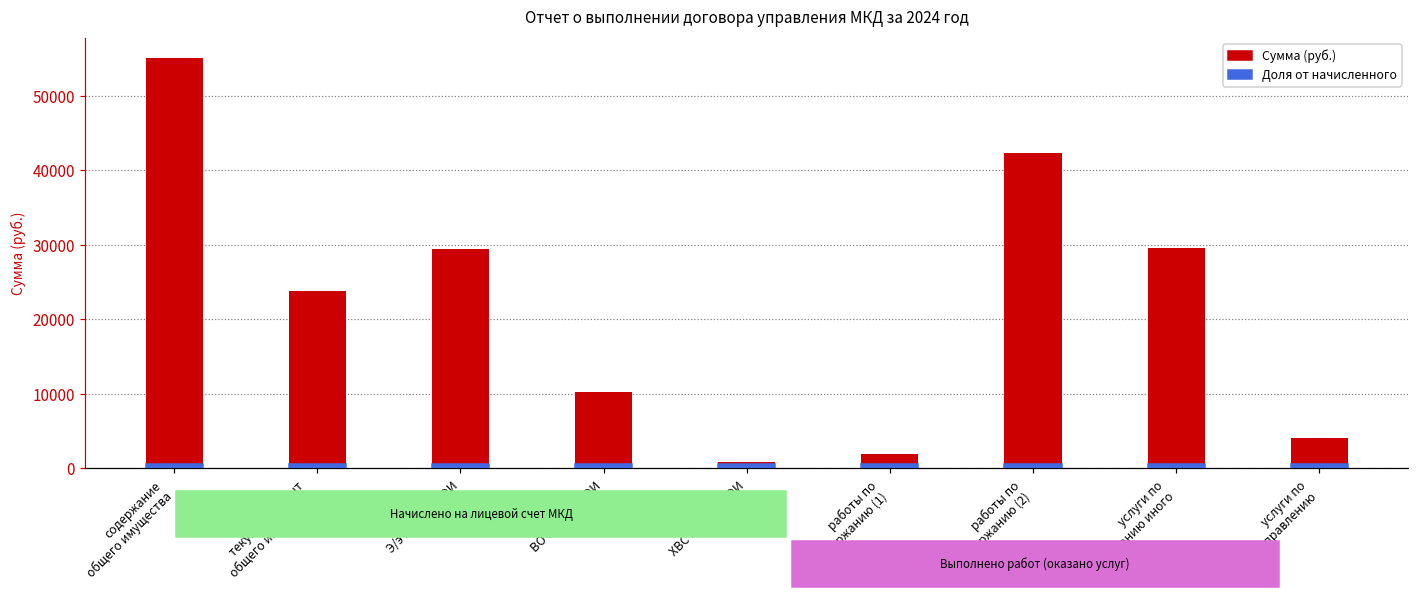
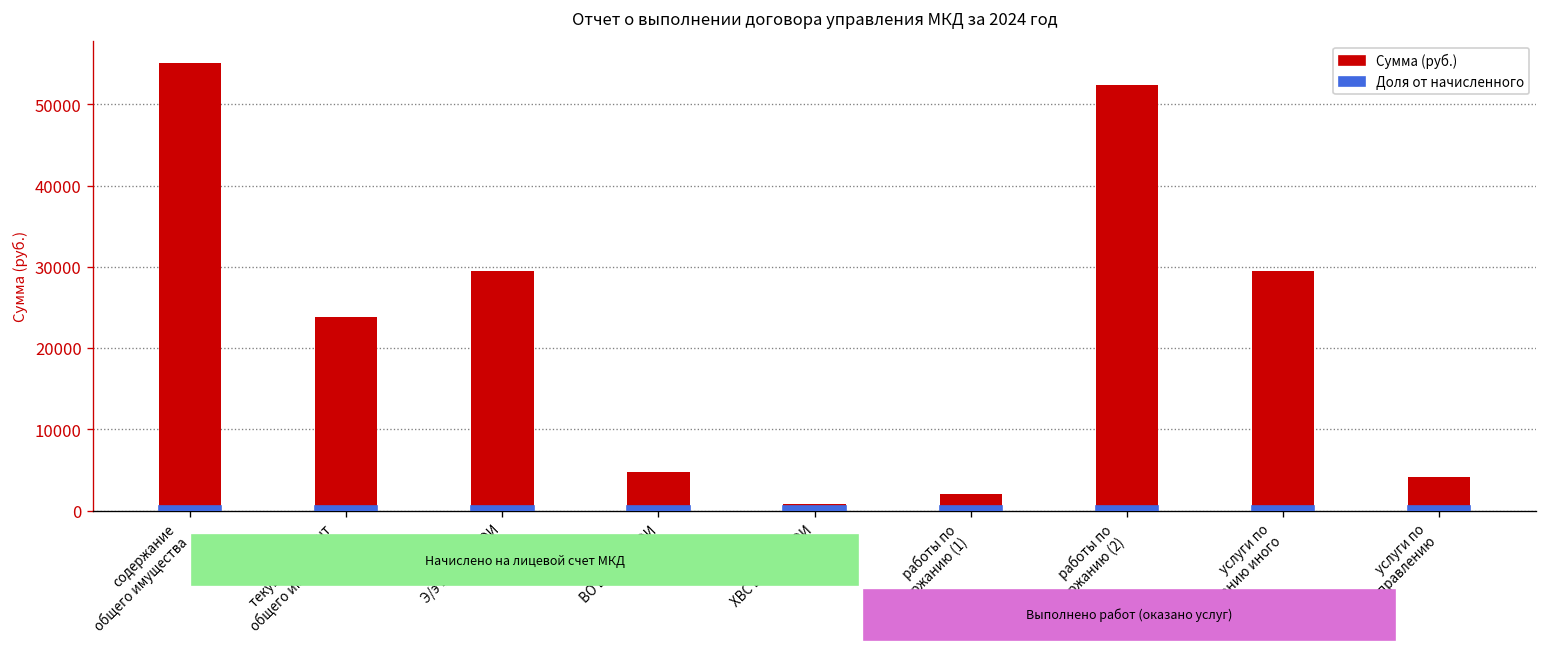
  {
    "содержание общего имущества": 55000,
    "текущий ремонт общего имущества": 24000,
    "Э/э в целях СОИ": 29000,
-   "ВО в целях СОИ": 10000,
+   "ВО в целях СОИ": 5000,
    "ХВС в целях СОИ": 1000,
    "работы по содержанию (1)": 2000,
-   "работы по содержанию (2)": 42000,
+   "работы по содержанию (2)": 52000,
    "услуги по содержанию иного": 30000,
    "услуги по управлению": 4000
  }
